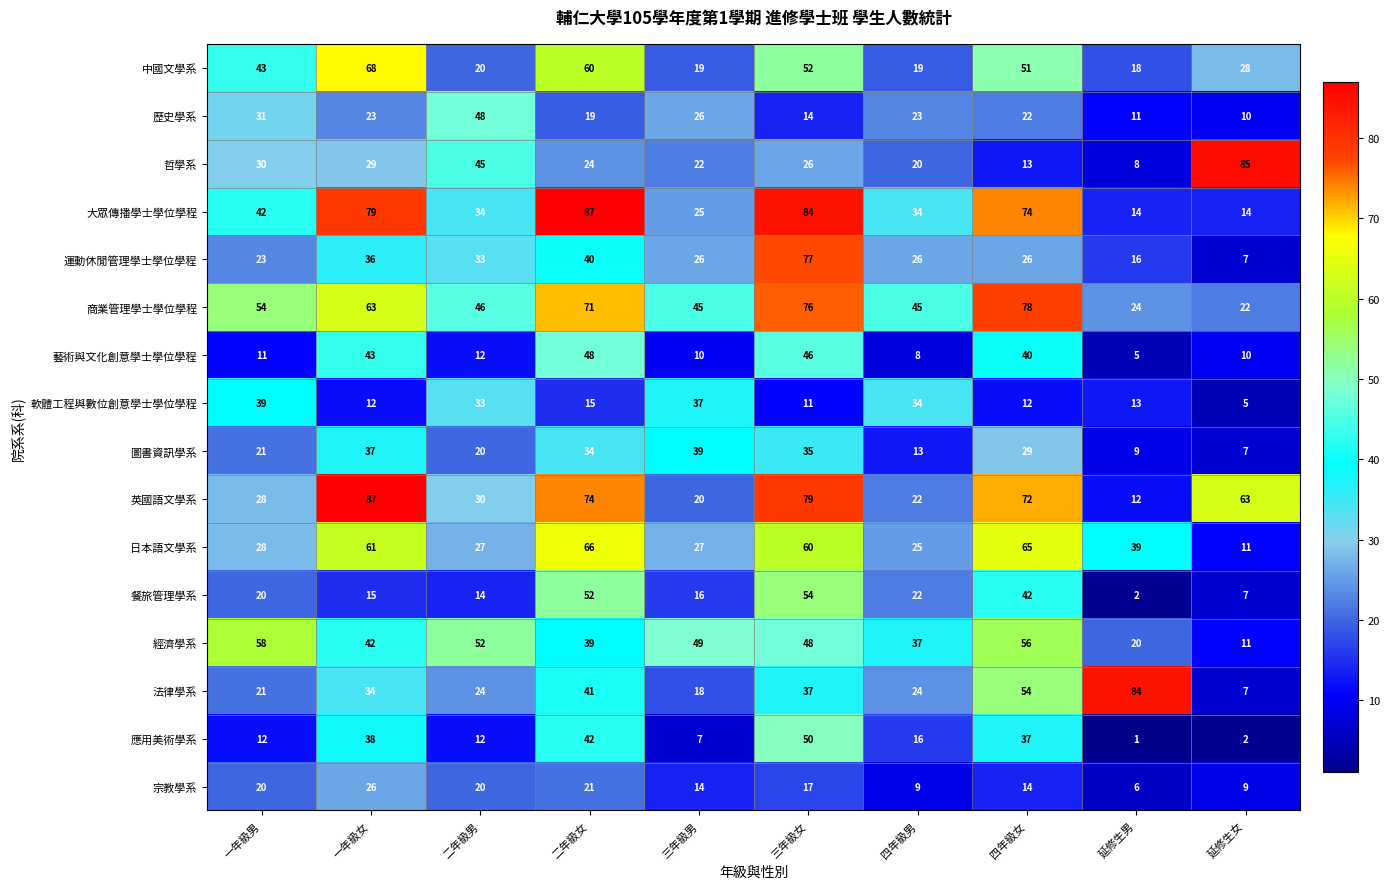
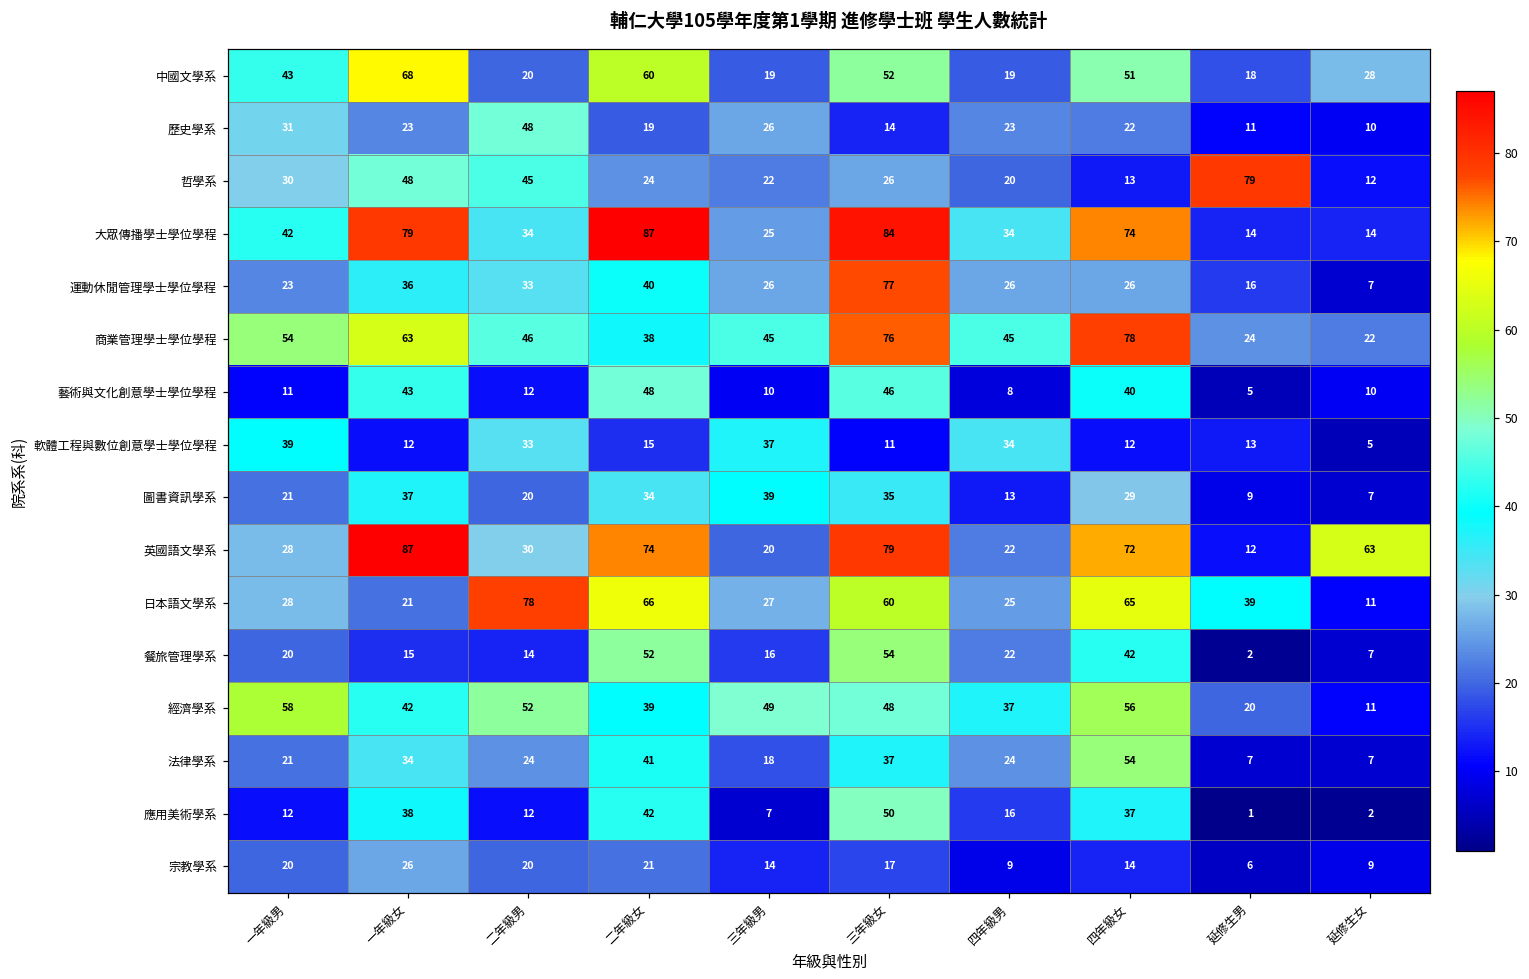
  {
    "中國文學系": {
      "一年級男": 43,
      "一年級女": 68,
      "二年級男": 20,
      "二年級女": 60,
      "三年級男": 19,
      "三年級女": 52,
      "四年級男": 19,
      "四年級女": 51,
      "延修生男": 18,
      "延修生女": 28
    },
    "歷史學系": {
      "一年級男": 31,
      "一年級女": 23,
      "二年級男": 48,
      "二年級女": 19,
      "三年級男": 26,
      "三年級女": 14,
      "四年級男": 23,
      "四年級女": 22,
      "延修生男": 11,
      "延修生女": 10
    },
    "哲學系": {
      "一年級男": 30,
-     "一年級女": 29,
+     "一年級女": 48,
      "二年級男": 45,
      "二年級女": 24,
      "三年級男": 22,
      "三年級女": 26,
      "四年級男": 20,
      "四年級女": 13,
-     "延修生男": 8,
-     "延修生女": 85
+     "延修生男": 79,
+     "延修生女": 12
    },
    "大眾傳播學士學位學程": {
      "一年級男": 42,
      "一年級女": 79,
      "二年級男": 34,
      "二年級女": 87,
      "三年級男": 25,
      "三年級女": 84,
      "四年級男": 34,
      "四年級女": 74,
      "延修生男": 14,
      "延修生女": 14
    },
    "運動休閒管理學士學位學程": {
      "一年級男": 23,
      "一年級女": 36,
      "二年級男": 33,
      "二年級女": 40,
      "三年級男": 26,
      "三年級女": 77,
      "四年級男": 26,
      "四年級女": 26,
      "延修生男": 16,
      "延修生女": 7
    },
    "商業管理學士學位學程": {
      "一年級男": 54,
      "一年級女": 63,
      "二年級男": 46,
-     "二年級女": 71,
+     "二年級女": 38,
      "三年級男": 45,
      "三年級女": 76,
      "四年級男": 45,
      "四年級女": 78,
      "延修生男": 24,
      "延修生女": 22
    },
    "藝術與文化創意學士學位學程": {
      "一年級男": 11,
      "一年級女": 43,
      "二年級男": 12,
      "二年級女": 48,
      "三年級男": 10,
      "三年級女": 46,
      "四年級男": 8,
      "四年級女": 40,
      "延修生男": 5,
      "延修生女": 10
    },
    "軟體工程與數位創意學士學位學程": {
      "一年級男": 39,
      "一年級女": 12,
      "二年級男": 33,
      "二年級女": 15,
      "三年級男": 37,
      "三年級女": 11,
      "四年級男": 34,
      "四年級女": 12,
      "延修生男": 13,
      "延修生女": 5
    },
    "圖書資訊學系": {
      "一年級男": 21,
      "一年級女": 37,
      "二年級男": 20,
      "二年級女": 34,
      "三年級男": 39,
      "三年級女": 35,
      "四年級男": 13,
      "四年級女": 29,
      "延修生男": 9,
      "延修生女": 7
    },
    "英國語文學系": {
      "一年級男": 28,
      "一年級女": 87,
      "二年級男": 30,
      "二年級女": 74,
      "三年級男": 20,
      "三年級女": 79,
      "四年級男": 22,
      "四年級女": 72,
      "延修生男": 12,
      "延修生女": 63
    },
    "日本語文學系": {
      "一年級男": 28,
-     "一年級女": 61,
-     "二年級男": 27,
+     "一年級女": 21,
+     "二年級男": 78,
      "二年級女": 66,
      "三年級男": 27,
      "三年級女": 60,
      "四年級男": 25,
      "四年級女": 65,
      "延修生男": 39,
      "延修生女": 11
    },
    "餐旅管理學系": {
      "一年級男": 20,
      "一年級女": 15,
      "二年級男": 14,
      "二年級女": 52,
      "三年級男": 16,
      "三年級女": 54,
      "四年級男": 22,
      "四年級女": 42,
      "延修生男": 2,
      "延修生女": 7
    },
    "經濟學系": {
      "一年級男": 58,
      "一年級女": 42,
      "二年級男": 52,
      "二年級女": 39,
      "三年級男": 49,
      "三年級女": 48,
      "四年級男": 37,
      "四年級女": 56,
      "延修生男": 20,
      "延修生女": 11
    },
    "法律學系": {
      "一年級男": 21,
      "一年級女": 34,
      "二年級男": 24,
      "二年級女": 41,
      "三年級男": 18,
      "三年級女": 37,
      "四年級男": 24,
      "四年級女": 54,
-     "延修生男": 84,
+     "延修生男": 7,
      "延修生女": 7
    },
    "應用美術學系": {
      "一年級男": 12,
      "一年級女": 38,
      "二年級男": 12,
      "二年級女": 42,
      "三年級男": 7,
      "三年級女": 50,
      "四年級男": 16,
      "四年級女": 37,
      "延修生男": 1,
      "延修生女": 2
    },
    "宗教學系": {
      "一年級男": 20,
      "一年級女": 26,
      "二年級男": 20,
      "二年級女": 21,
      "三年級男": 14,
      "三年級女": 17,
      "四年級男": 9,
      "四年級女": 14,
      "延修生男": 6,
      "延修生女": 9
    }
  }
